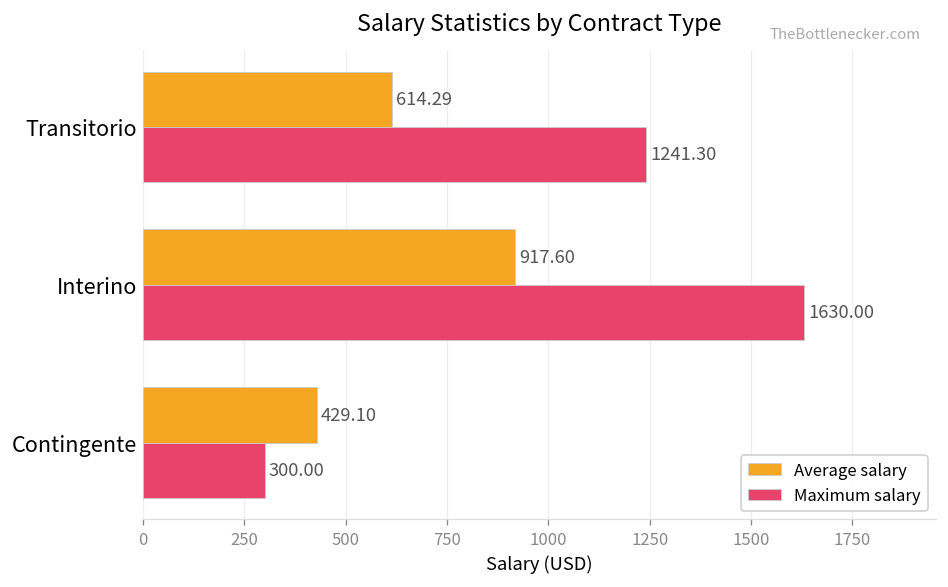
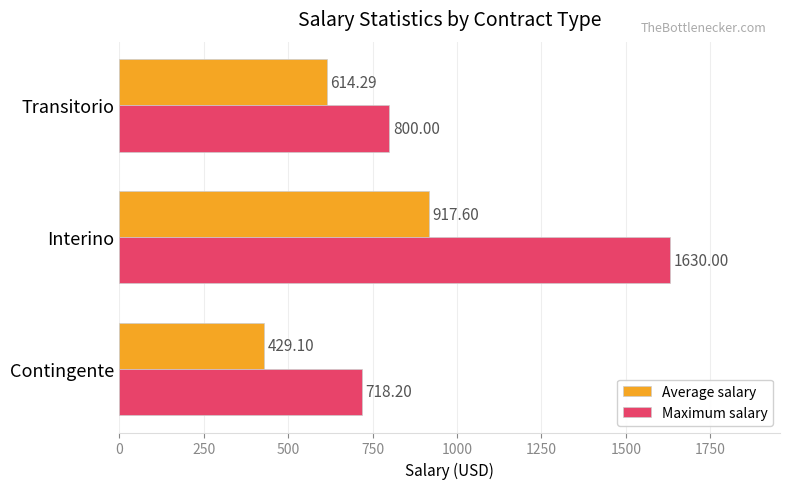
  {
    "Average salary": {
      "Transitorio": 614.29,
      "Interino": 917.60,
      "Contingente": 429.10
    },
    "Maximum salary": {
-     "Transitorio": 1241.30,
+     "Transitorio": 800.00,
      "Interino": 1630.00,
-     "Contingente": 300.00
+     "Contingente": 718.20
    }
  }
